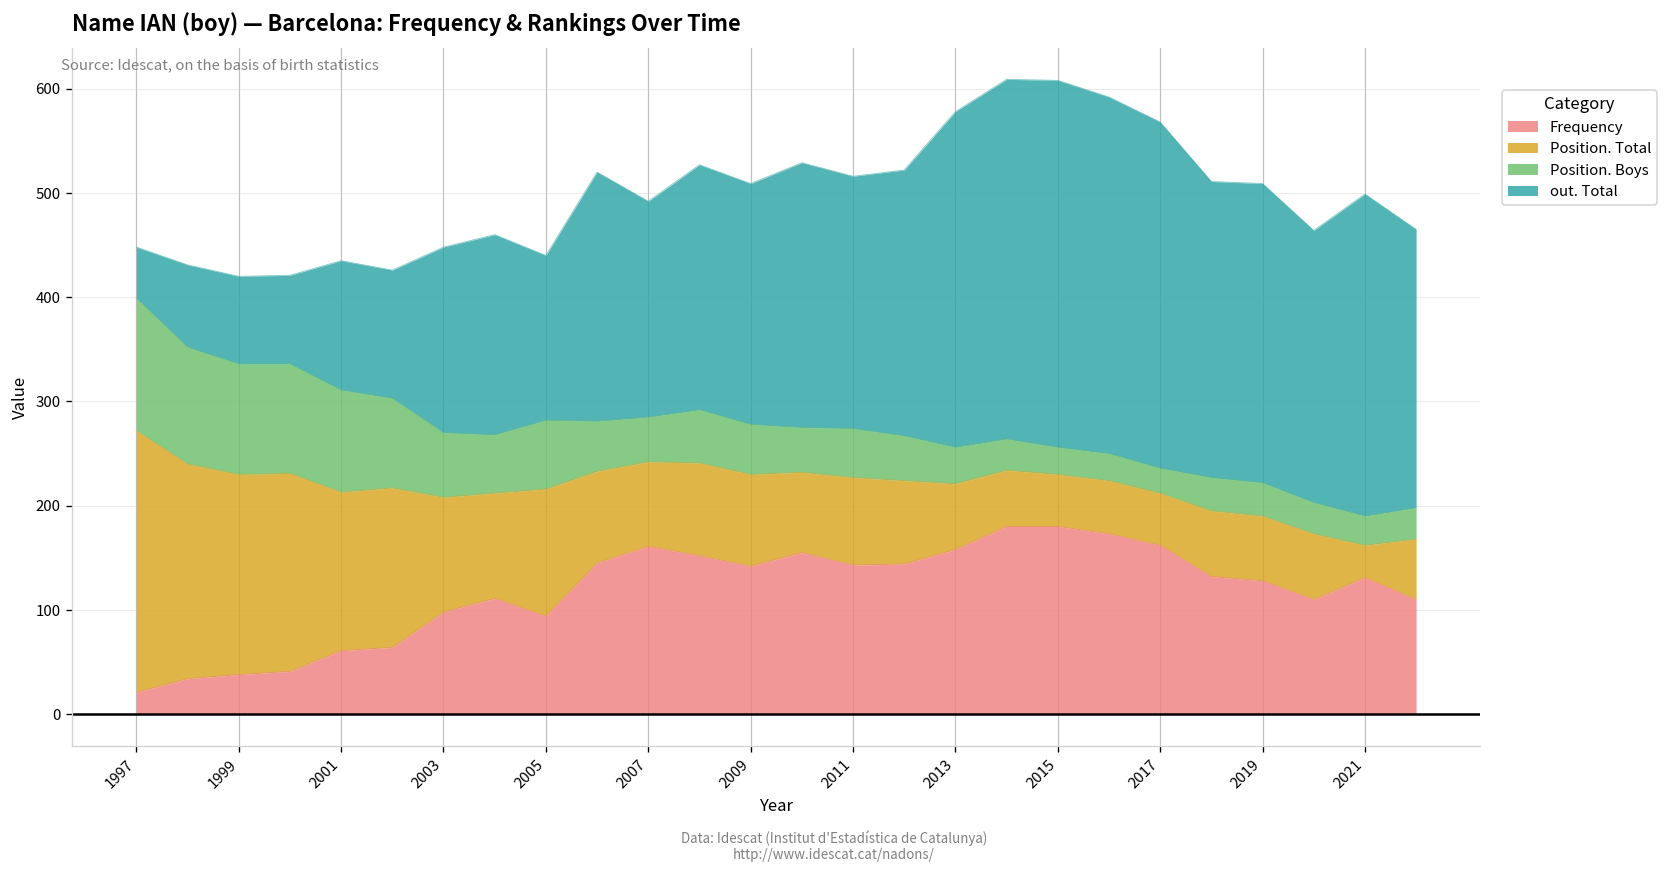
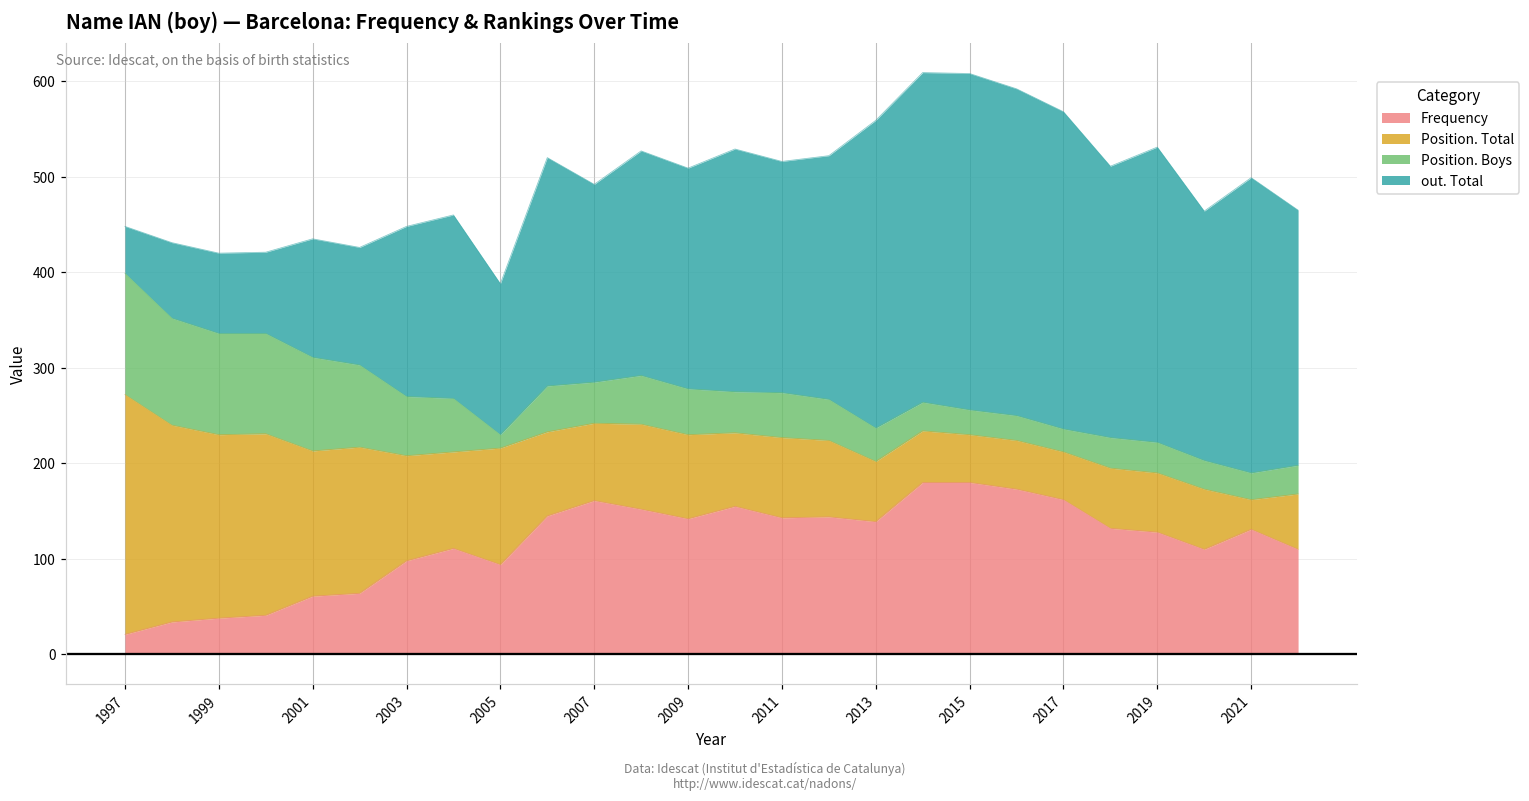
  {
    "Frequency": {
      "1997": 20,
      "1999": 40,
      "2001": 60,
      "2003": 100,
      "2005": 90,
      "2007": 160,
      "2009": 140,
      "2011": 140,
-     "2013": 160,
+     "2013": 140,
      "2015": 180,
      "2017": 160,
      "2019": 130,
      "2021": 130
    },
    "Position. Total": {
      "1997": 250,
      "1999": 190,
      "2001": 150,
      "2003": 110,
      "2005": 120,
      "2007": 80,
      "2009": 90,
      "2011": 80,
      "2013": 60,
      "2015": 50,
      "2017": 50,
      "2019": 60,
      "2021": 30
    },
    "Position. Boys": {
      "1997": 130,
      "1999": 110,
      "2001": 100,
      "2003": 60,
-     "2005": 70,
+     "2005": 10,
      "2007": 40,
      "2009": 50,
      "2011": 50,
      "2013": 40,
      "2015": 30,
      "2017": 20,
      "2019": 30,
      "2021": 30
    },
    "out. Total": {
      "1997": 50,
      "1999": 80,
      "2001": 120,
      "2003": 180,
      "2005": 160,
      "2007": 210,
      "2009": 230,
      "2011": 240,
      "2013": 320,
      "2015": 350,
      "2017": 330,
-     "2019": 290,
+     "2019": 310,
      "2021": 310
    }
  }
